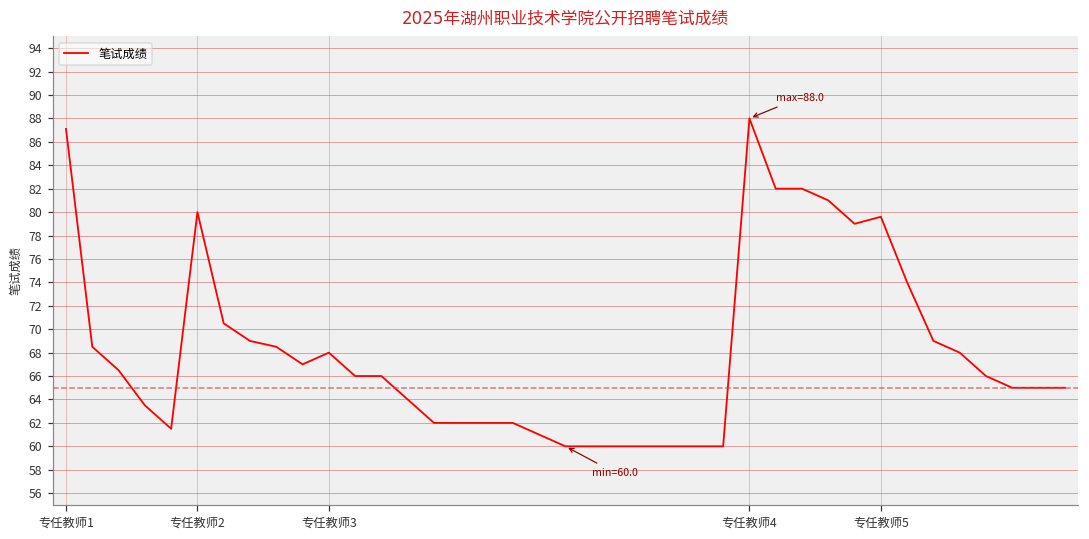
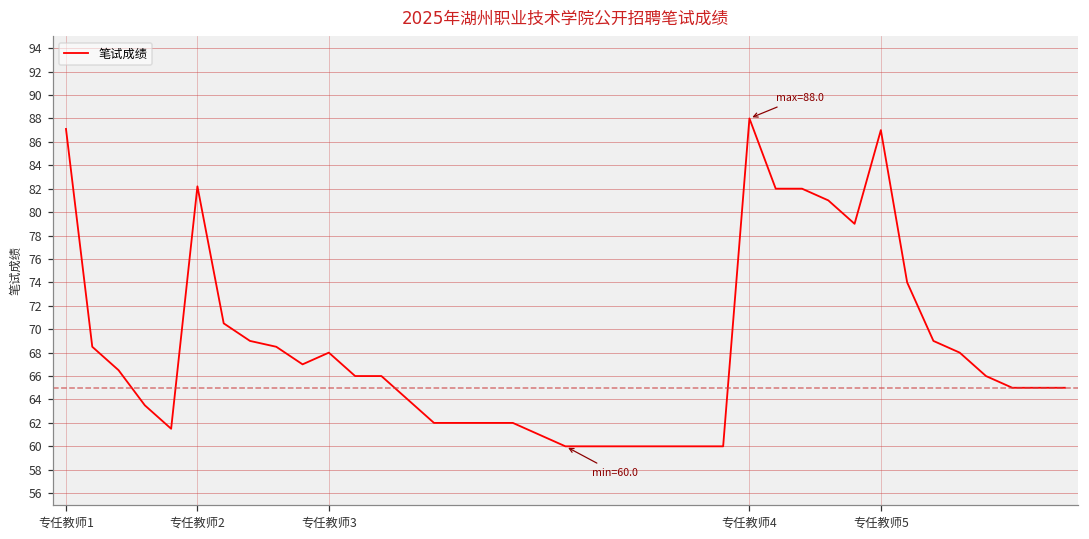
  {
    "专任教师1": 87.1,
-   "专任教师2": 80.0,
+   "专任教师2": 82.2,
    "专任教师3": 68.0,
-   "专任教师5": 79.6
+   "专任教师5": 87.0
  }
